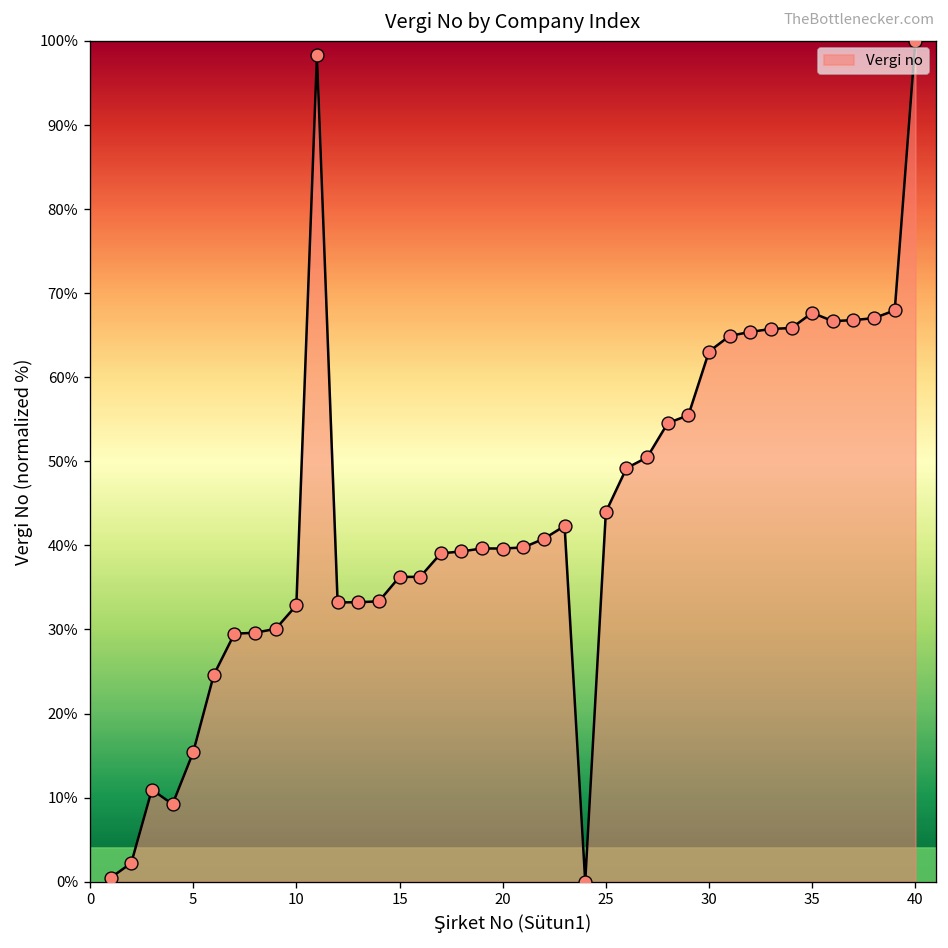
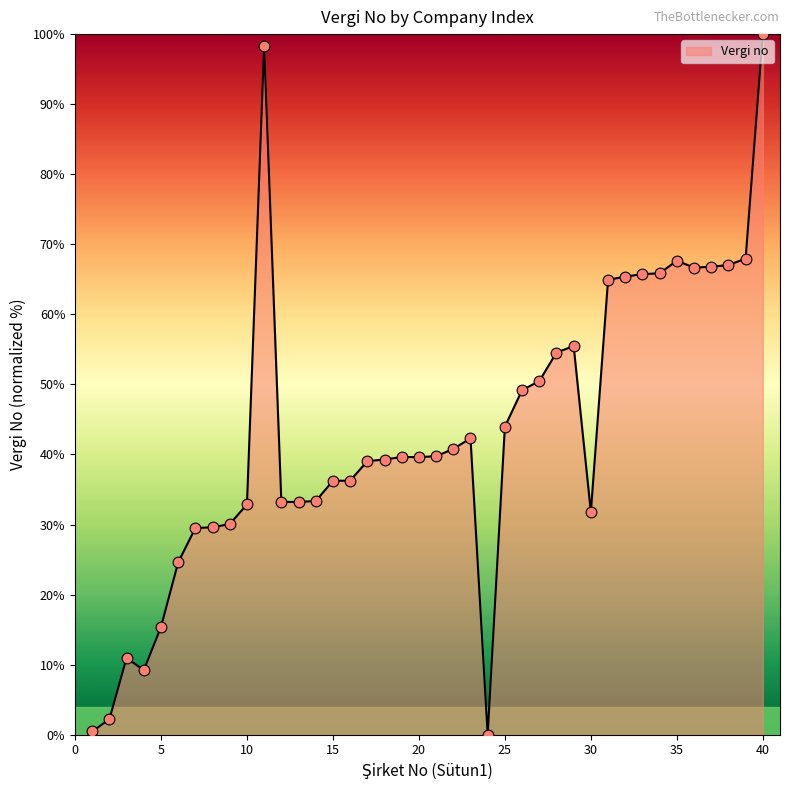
  {
    "5": "15%",
    "10": "33%",
    "15": "36%",
    "20": "40%",
    "25": "44%",
-   "30": "63%",
+   "30": "32%",
    "35": "68%",
    "40": "100%"
  }
